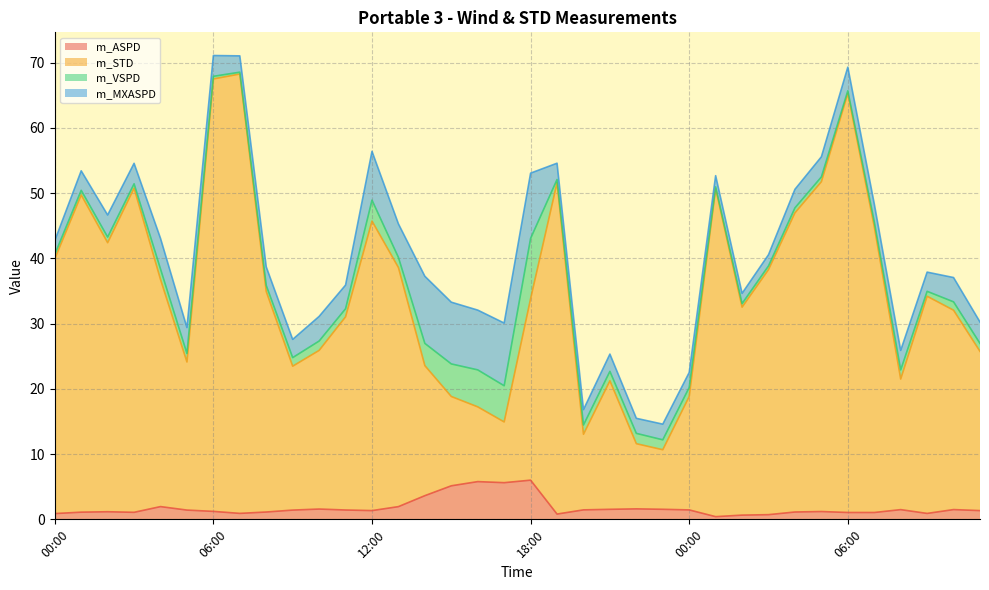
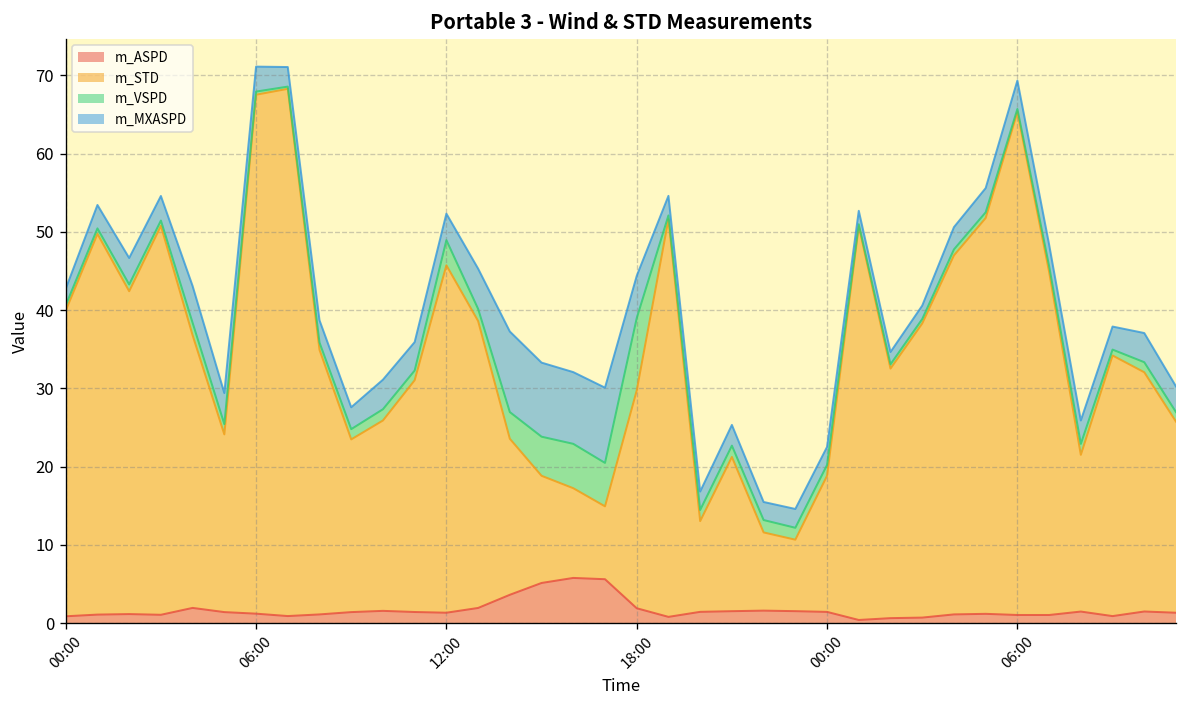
  {
    "m_ASPD": {
      "12:00": 1,
-     "18:00": 6
+     "18:00": 2
    },
    "m_STD": {
      "12:00": 44,
      "18:00": 28
    },
    "m_VSPD": {
      "12:00": 3,
      "18:00": 9
    },
    "m_MXASPD": {
-     "12:00": 7,
-     "18:00": 10
+     "12:00": 3,
+     "18:00": 5
    }
  }
